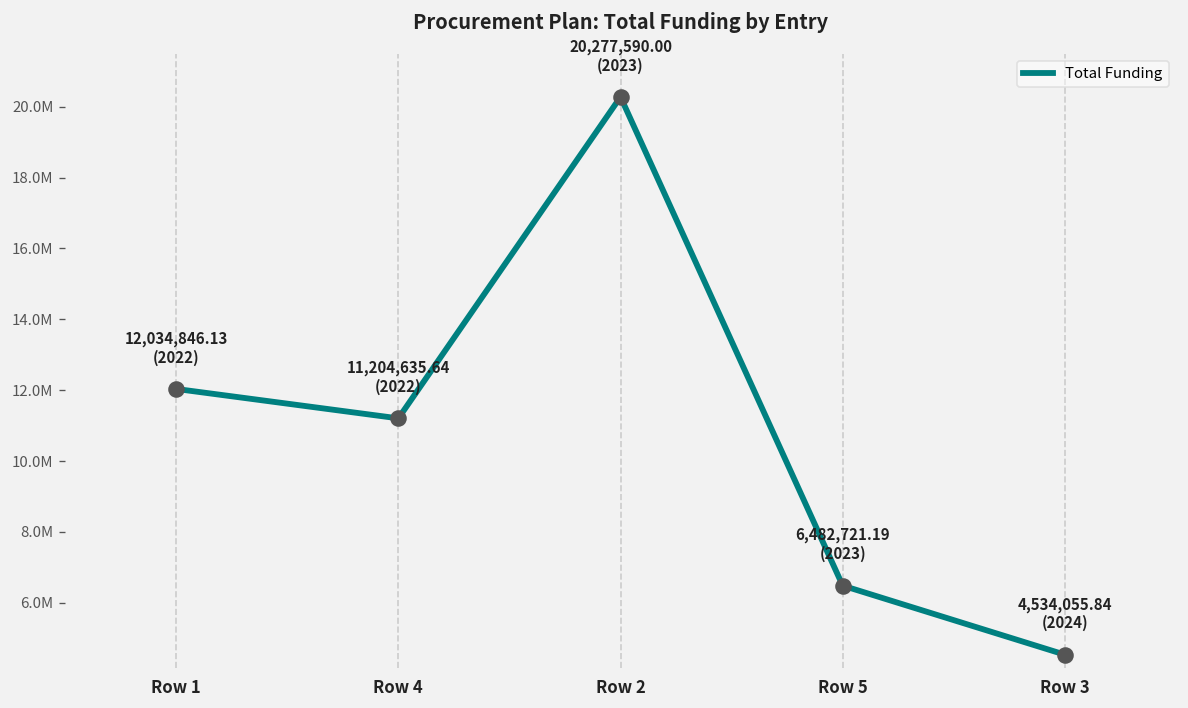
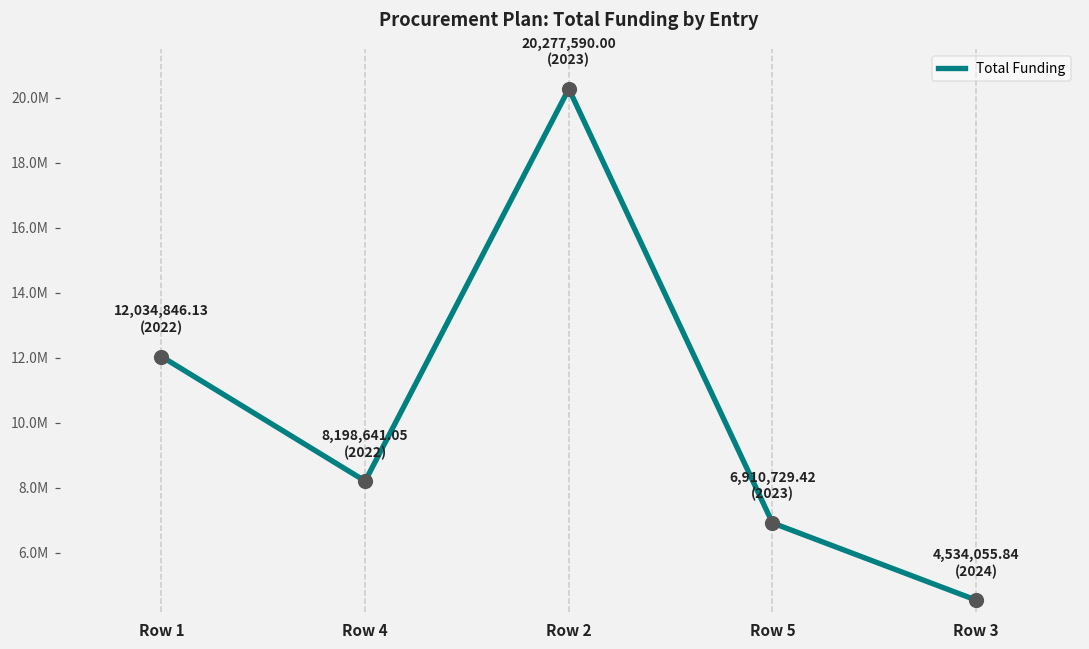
  {
    "Row 1": "12,034,846.13",
-   "Row 4": "11,204,635.64",
+   "Row 4": "8,198,641.05",
    "Row 2": "20,277,590.00",
-   "Row 5": "6,482,721.19",
+   "Row 5": "6,910,729.42",
    "Row 3": "4,534,055.84"
  }
